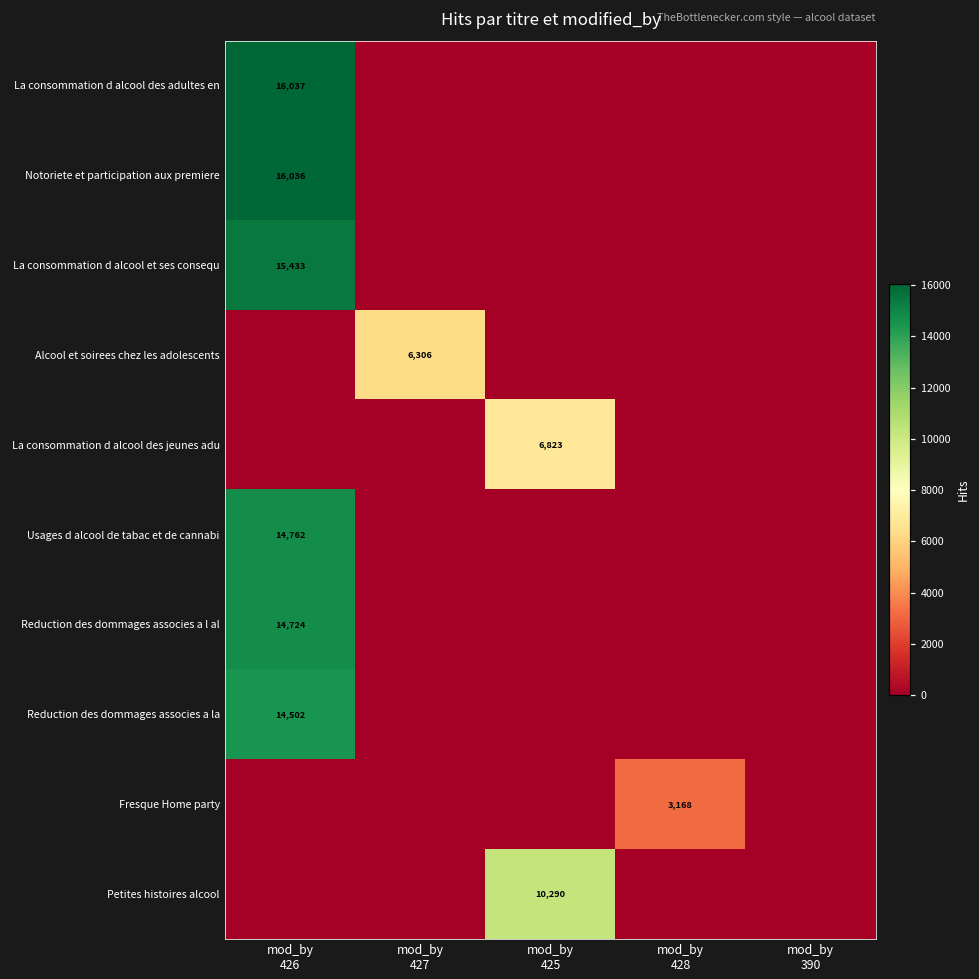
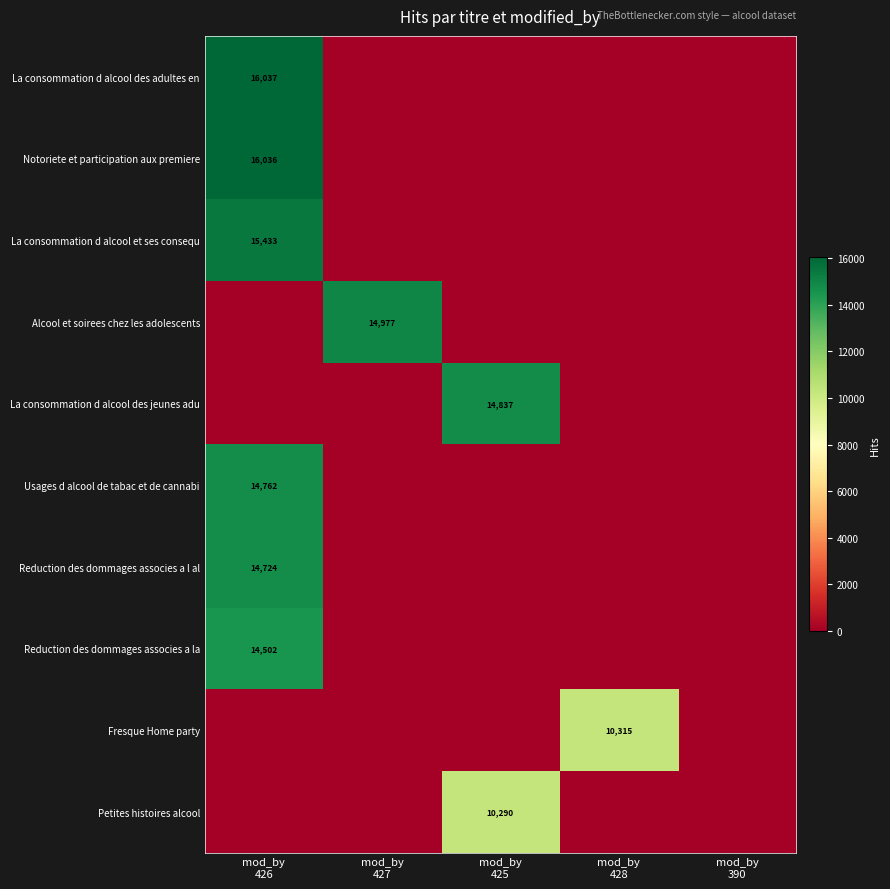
  {
    "La consommation d alcool des adultes en": {
      "mod_by 426": "16,037"
    },
    "Notoriete et participation aux premiere": {
      "mod_by 426": "16,036"
    },
    "La consommation d alcool et ses consequ": {
      "mod_by 426": "15,433"
    },
    "Alcool et soirees chez les adolescents": {
-     "mod_by 427": "6,306"
+     "mod_by 427": "14,977"
    },
    "La consommation d alcool des jeunes adu": {
-     "mod_by 425": "6,823"
+     "mod_by 425": "14,837"
    },
    "Usages d alcool de tabac et de cannabi": {
      "mod_by 426": "14,762"
    },
    "Reduction des dommages associes a l al": {
      "mod_by 426": "14,724"
    },
    "Reduction des dommages associes a la": {
      "mod_by 426": "14,502"
    },
    "Fresque Home party": {
-     "mod_by 428": "3,168"
+     "mod_by 428": "10,315"
    },
    "Petites histoires alcool": {
      "mod_by 425": "10,290"
    }
  }
